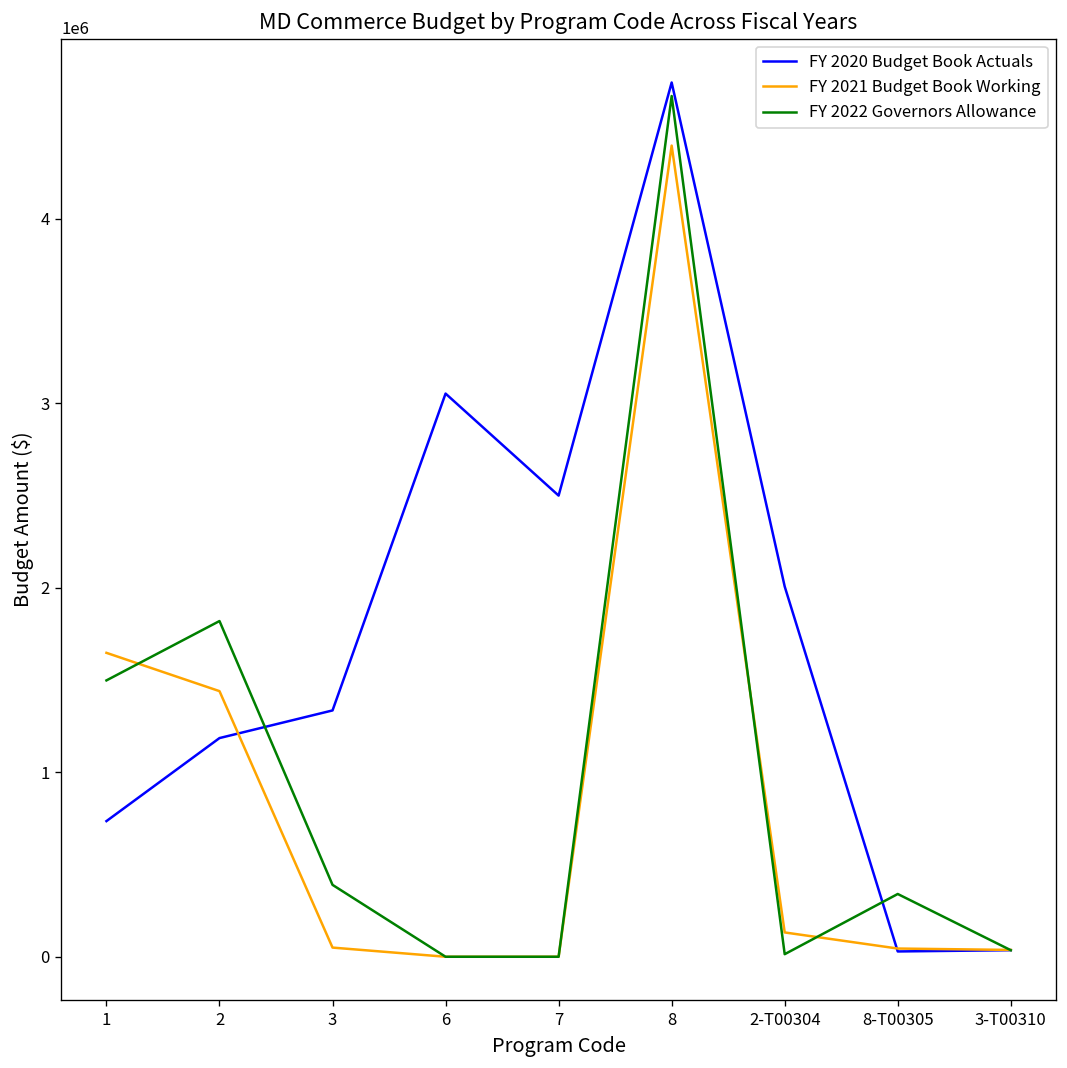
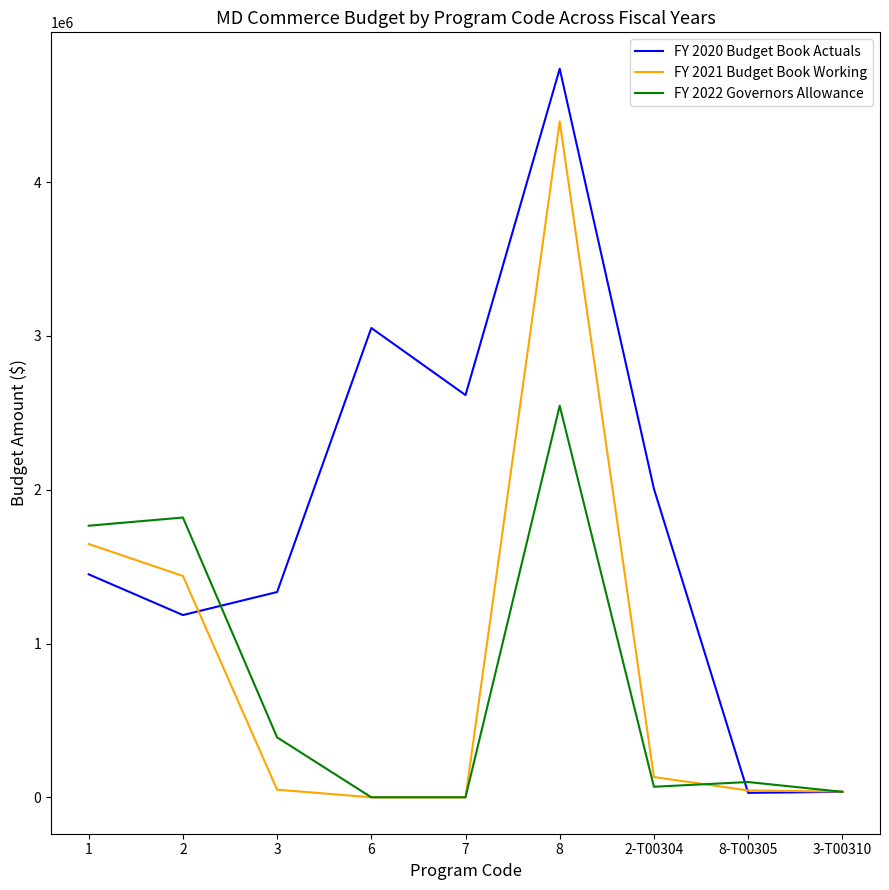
  {
    "FY 2020 Budget Book Actuals": {
-     "1": 740000,
+     "1": 1450000,
      "2": 1190000,
      "3": 1330000,
      "6": 3050000,
-     "7": 2500000,
+     "7": 2620000,
      "8": 4740000,
      "2-T00304": 2010000
    },
    "FY 2021 Budget Book Working": {
      "1": 1650000,
      "2": 1440000,
      "3": 50000,
      "8": 4400000,
      "2-T00304": 130000
    },
    "FY 2022 Governors Allowance": {
-     "1": 1500000,
+     "1": 1770000,
      "2": 1820000,
      "3": 390000,
-     "8": 4660000,
-     "2-T00304": 10000,
-     "8-T00305": 340000
+     "8": 2550000,
+     "2-T00304": 70000,
+     "8-T00305": 100000
    }
  }
